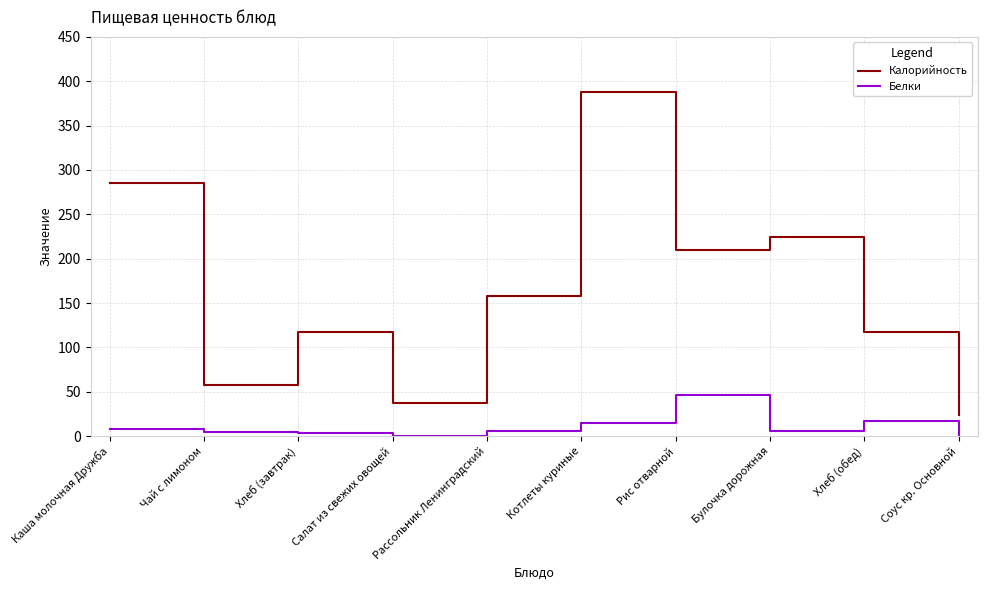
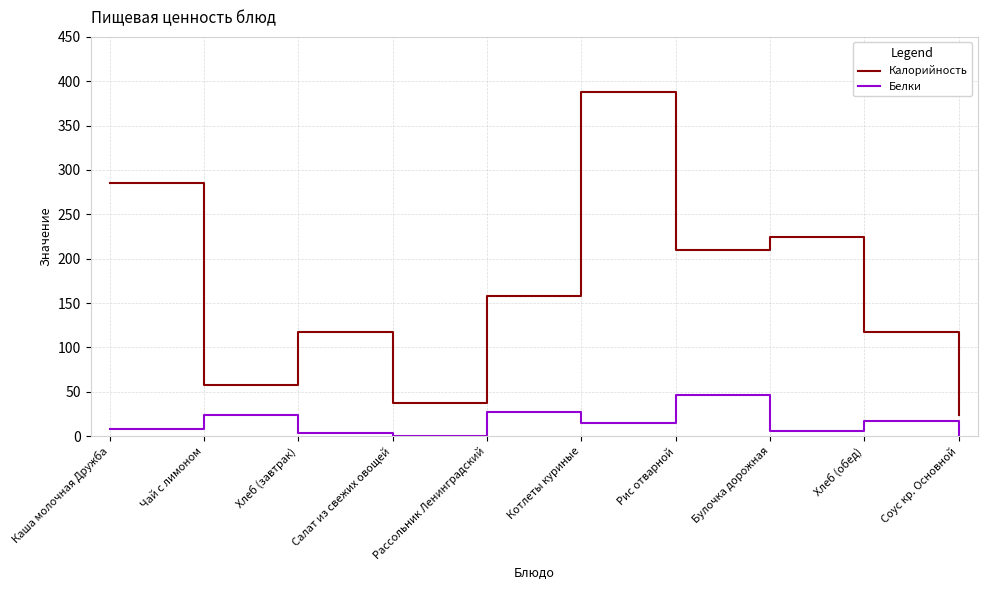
  {
    "Калорийность": {
      "Каша молочная Дружба": 290,
      "Чай с лимоном": 60,
      "Хлеб (завтрак)": 120,
      "Салат из свежих овощей": 40,
      "Рассольник Ленинградский": 160,
      "Котлеты куриные": 390,
      "Рис отварной": 210,
      "Булочка дорожная": 230,
      "Хлеб (обед)": 120,
      "Соус кр. Основной": 20
    },
    "Белки": {
      "Каша молочная Дружба": 10,
-     "Чай с лимоном": 0,
+     "Чай с лимоном": 20,
      "Хлеб (завтрак)": 0,
      "Салат из свежих овощей": 0,
-     "Рассольник Ленинградский": 10,
+     "Рассольник Ленинградский": 30,
      "Котлеты куриные": 20,
      "Рис отварной": 50,
      "Булочка дорожная": 10,
      "Хлеб (обед)": 20,
      "Соус кр. Основной": 0
    }
  }
